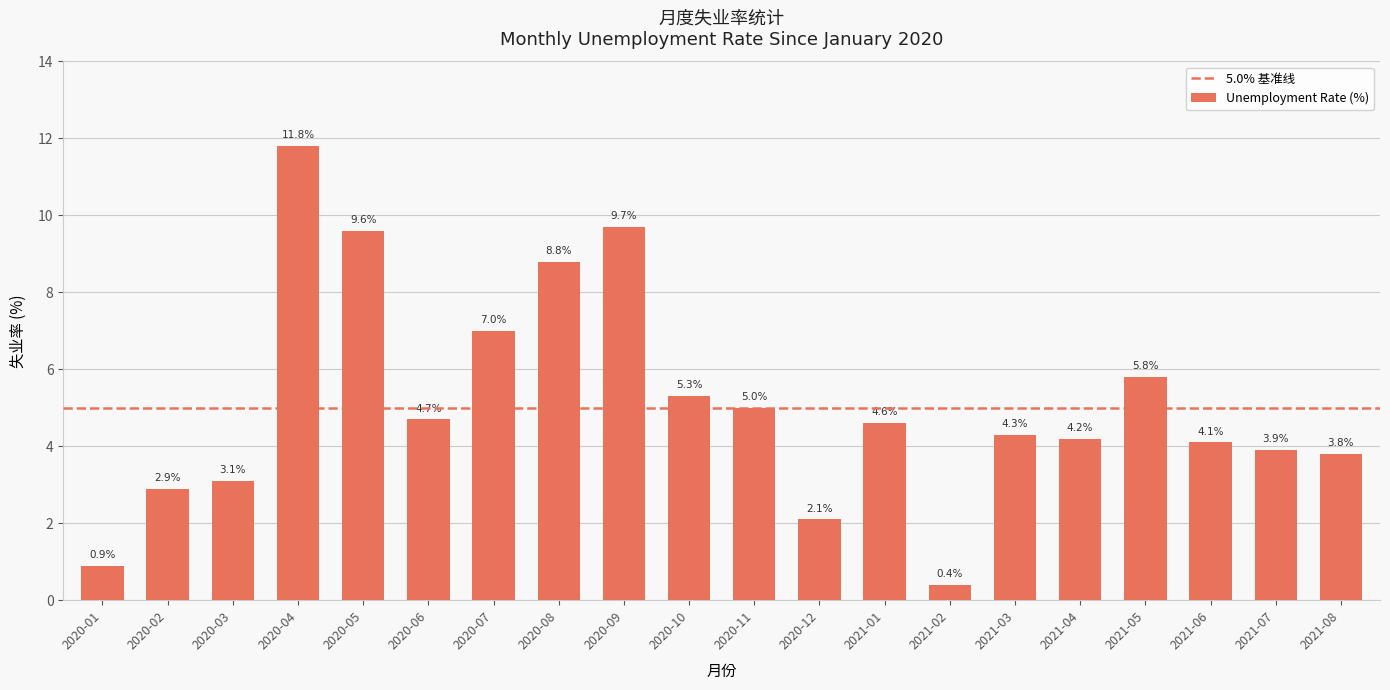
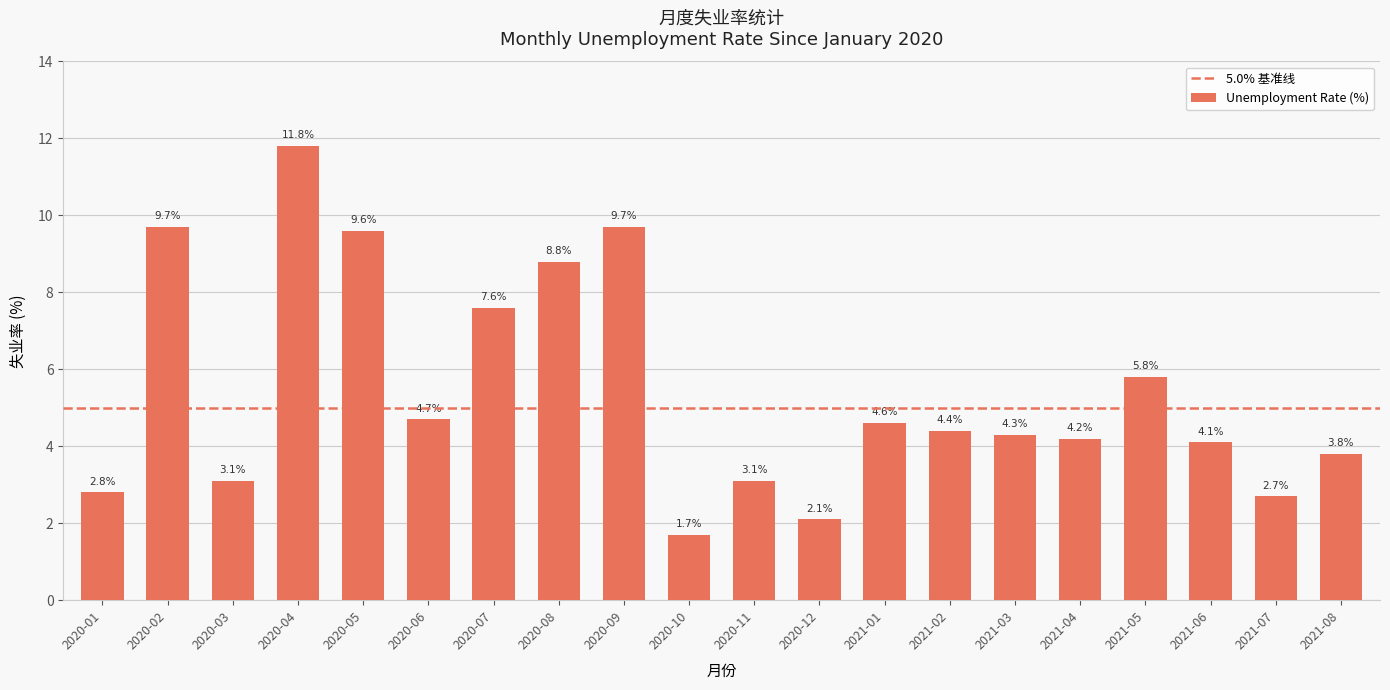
  {
-   "2020-01": "0.9%",
-   "2020-02": "2.9%",
+   "2020-01": "2.8%",
+   "2020-02": "9.7%",
    "2020-03": "3.1%",
    "2020-04": "11.8%",
    "2020-05": "9.6%",
    "2020-06": "4.7%",
-   "2020-07": "7.0%",
+   "2020-07": "7.6%",
    "2020-08": "8.8%",
    "2020-09": "9.7%",
-   "2020-10": "5.3%",
-   "2020-11": "5.0%",
+   "2020-10": "1.7%",
+   "2020-11": "3.1%",
    "2020-12": "2.1%",
    "2021-01": "4.6%",
-   "2021-02": "0.4%",
+   "2021-02": "4.4%",
    "2021-03": "4.3%",
    "2021-04": "4.2%",
    "2021-05": "5.8%",
    "2021-06": "4.1%",
-   "2021-07": "3.9%",
+   "2021-07": "2.7%",
    "2021-08": "3.8%"
  }
